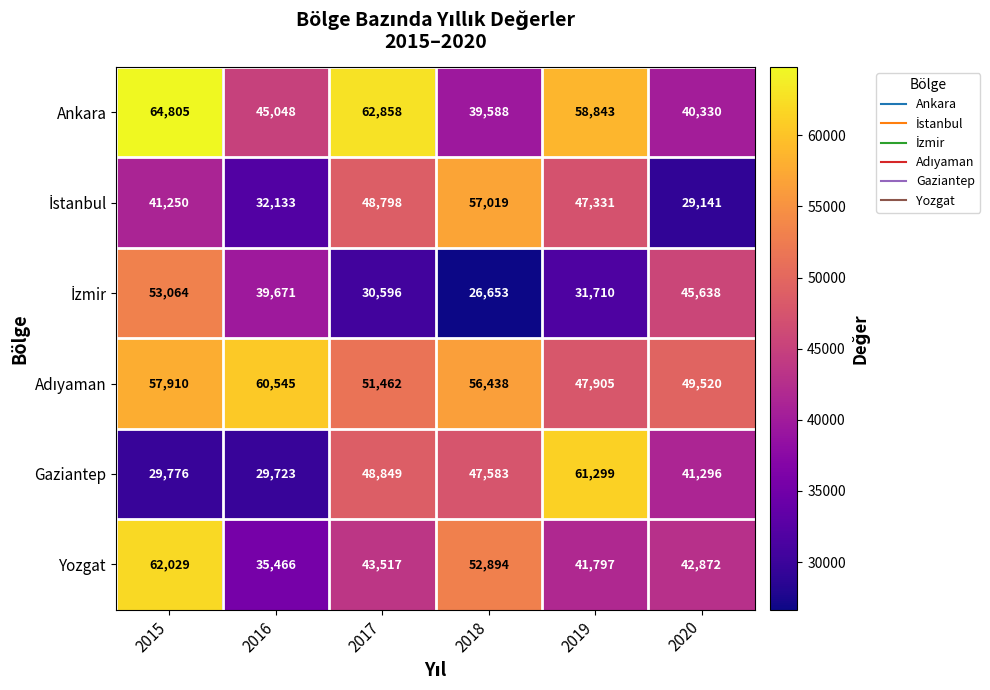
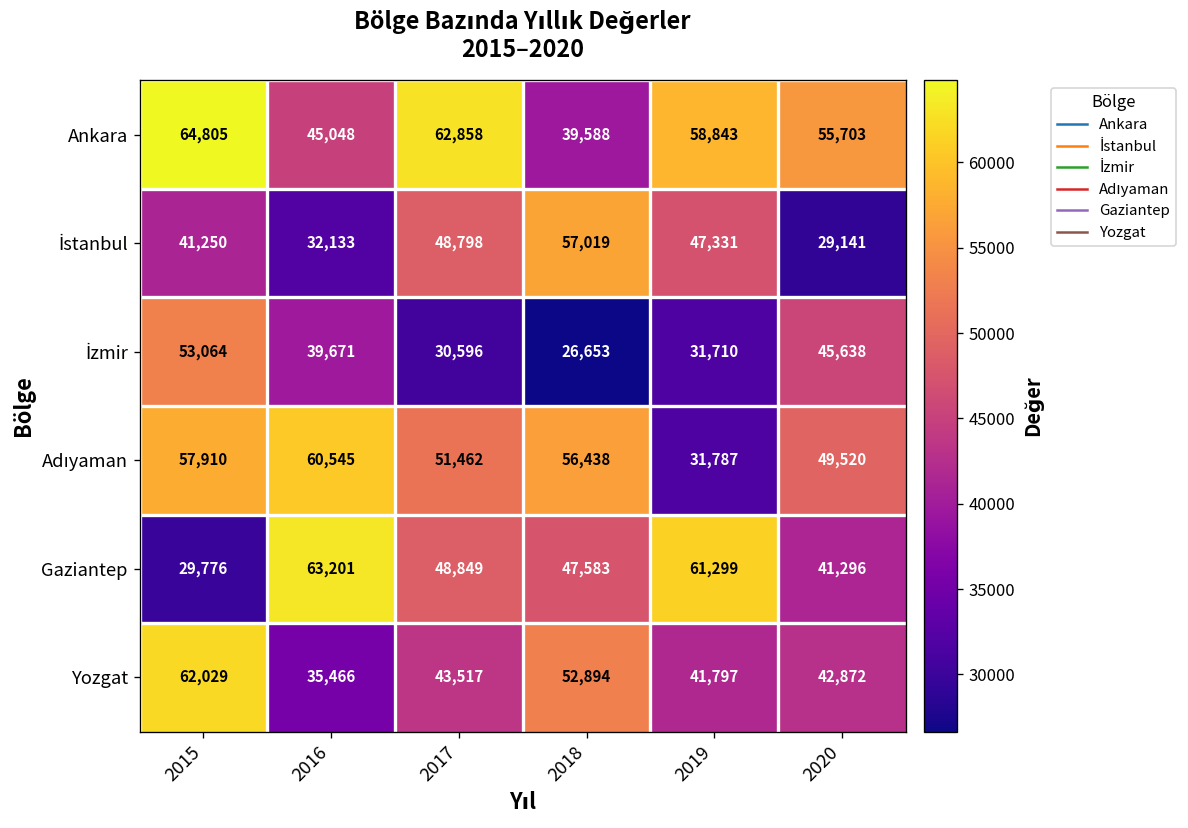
  {
    "Ankara": {
      "2015": "64,805",
      "2016": "45,048",
      "2017": "62,858",
      "2018": "39,588",
      "2019": "58,843",
-     "2020": "40,330"
+     "2020": "55,703"
    },
    "İstanbul": {
      "2015": "41,250",
      "2016": "32,133",
      "2017": "48,798",
      "2018": "57,019",
      "2019": "47,331",
      "2020": "29,141"
    },
    "İzmir": {
      "2015": "53,064",
      "2016": "39,671",
      "2017": "30,596",
      "2018": "26,653",
      "2019": "31,710",
      "2020": "45,638"
    },
    "Adıyaman": {
      "2015": "57,910",
      "2016": "60,545",
      "2017": "51,462",
      "2018": "56,438",
-     "2019": "47,905",
+     "2019": "31,787",
      "2020": "49,520"
    },
    "Gaziantep": {
      "2015": "29,776",
-     "2016": "29,723",
+     "2016": "63,201",
      "2017": "48,849",
      "2018": "47,583",
      "2019": "61,299",
      "2020": "41,296"
    },
    "Yozgat": {
      "2015": "62,029",
      "2016": "35,466",
      "2017": "43,517",
      "2018": "52,894",
      "2019": "41,797",
      "2020": "42,872"
    }
  }
